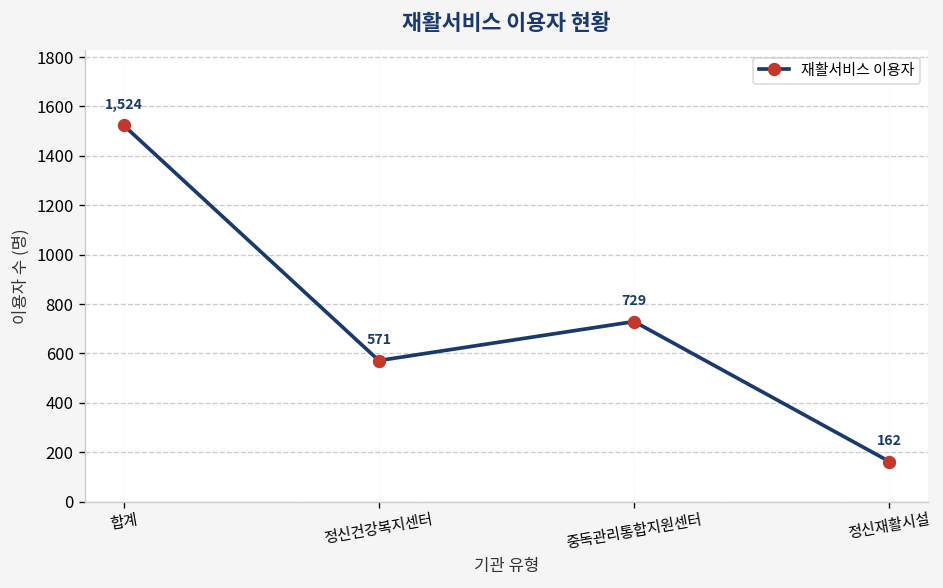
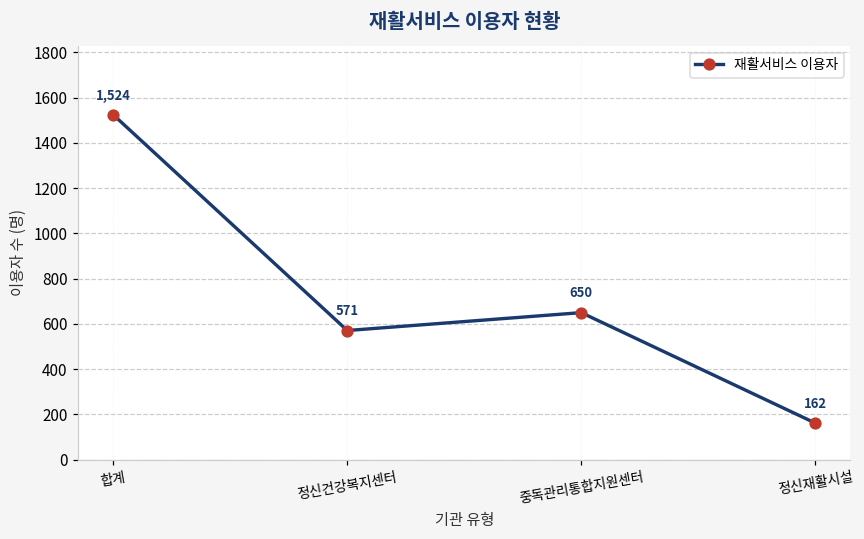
  {
    "합계": "1,524",
    "정신건강복지센터": "571",
-   "중독관리통합지원센터": "729",
+   "중독관리통합지원센터": "650",
    "정신재활시설": "162"
  }
